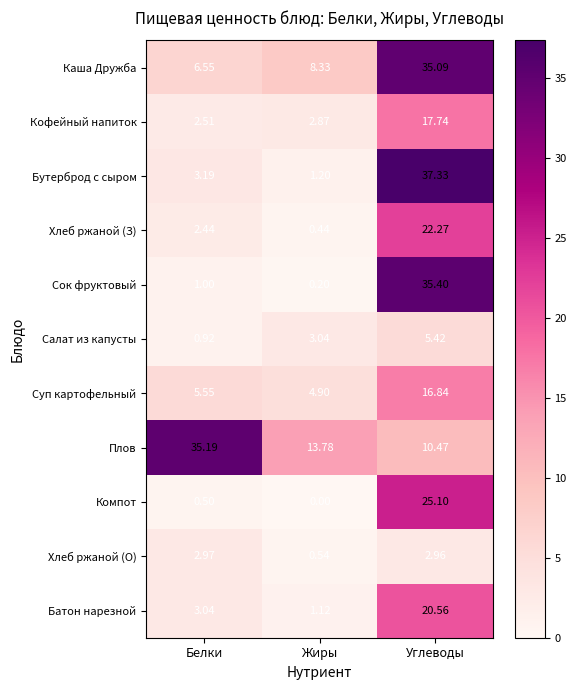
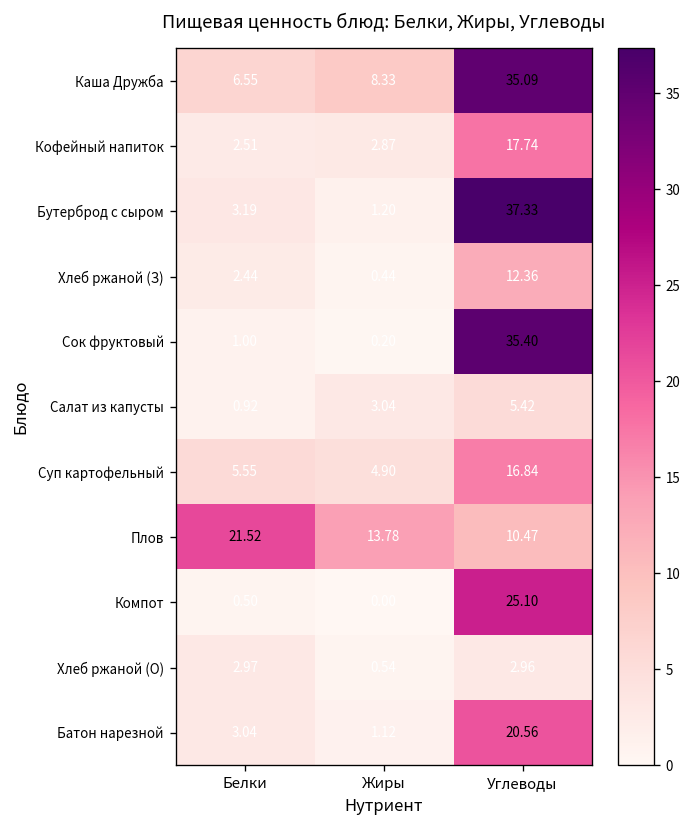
  {
    "Каша Дружба": {
      "Жиры": 8.33,
      "Углеводы": 35.09
    },
    "Кофейный напиток": {
      "Углеводы": 17.74
    },
    "Бутерброд с сыром": {
      "Углеводы": 37.33
    },
    "Хлеб ржаной (З)": {
-     "Углеводы": 22.27
+     "Углеводы": 12.36
    },
    "Сок фруктовый": {
      "Углеводы": 35.40
    },
    "Суп картофельный": {
      "Углеводы": 16.84
    },
    "Плов": {
-     "Белки": 35.19,
+     "Белки": 21.52,
      "Жиры": 13.78,
      "Углеводы": 10.47
    },
    "Компот": {
      "Углеводы": 25.10
    },
    "Батон нарезной": {
      "Углеводы": 20.56
    }
  }
